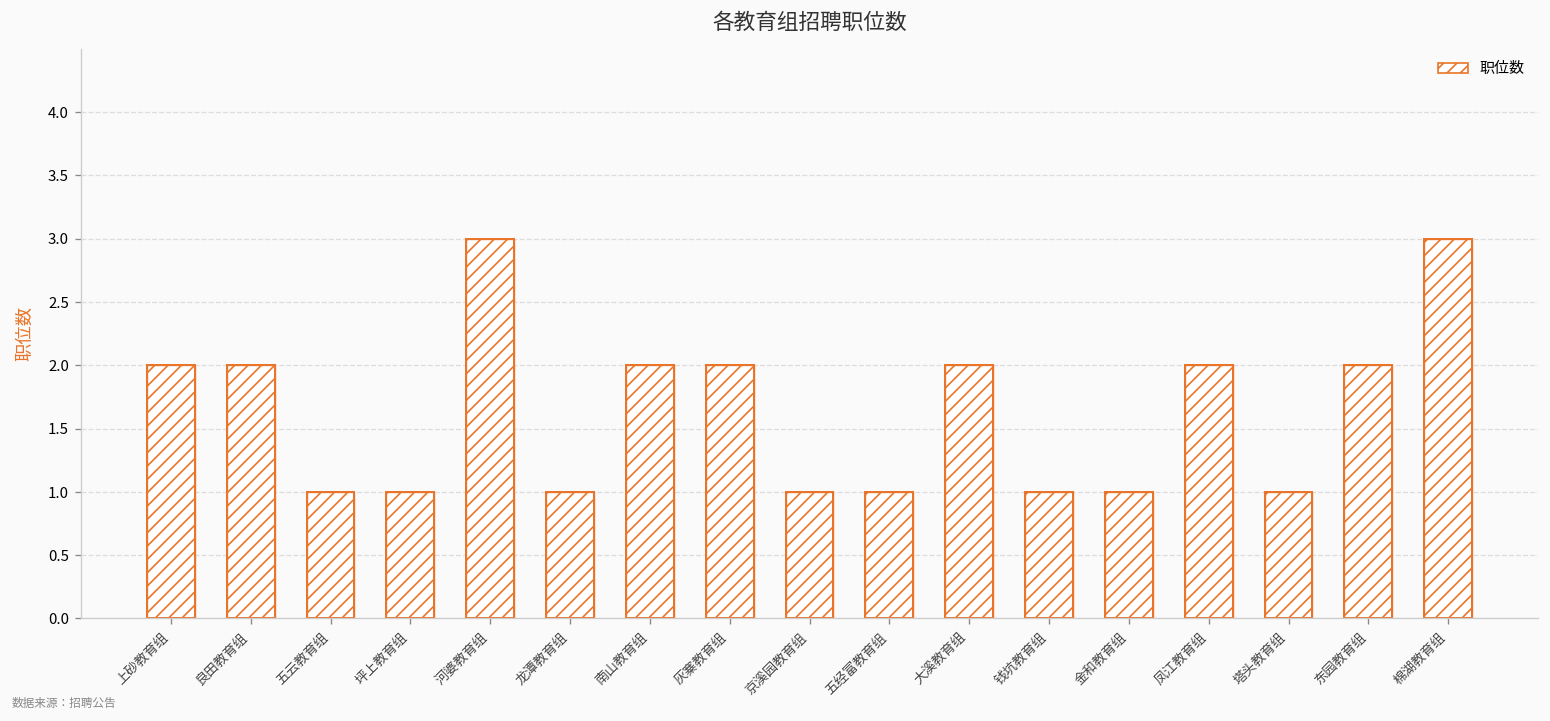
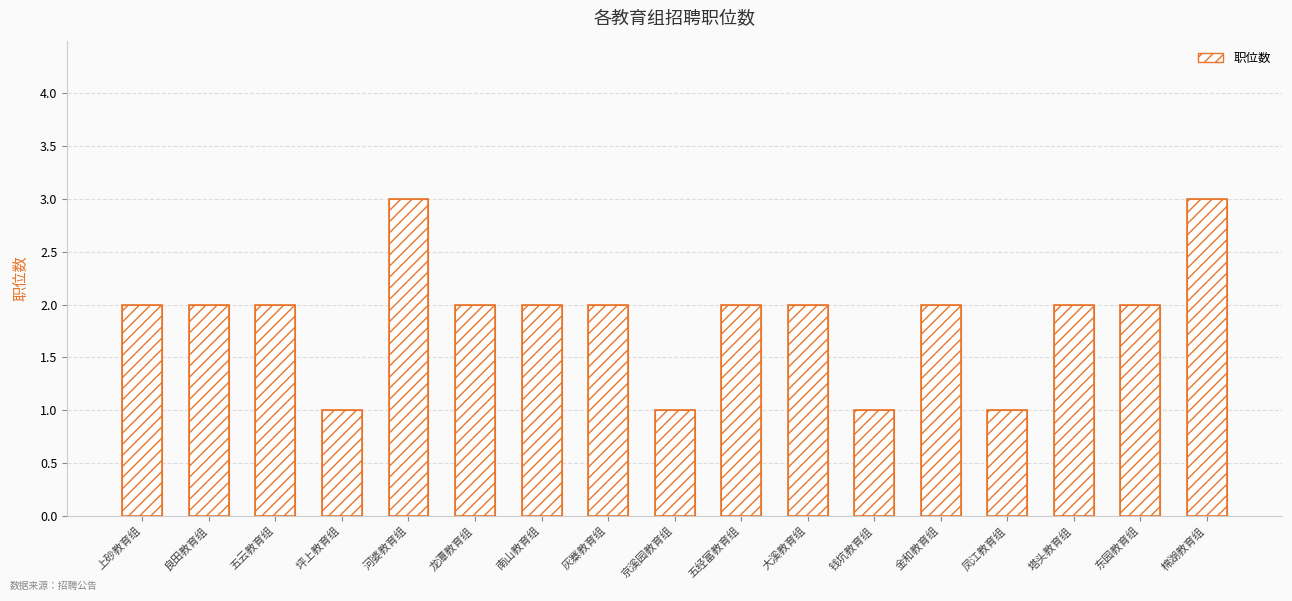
  {
    "上砂教育组": 2,
    "良田教育组": 2,
-   "五云教育组": 1,
+   "五云教育组": 2,
    "坪上教育组": 1,
    "河婆教育组": 3,
-   "龙潭教育组": 1,
+   "龙潭教育组": 2,
    "南山教育组": 2,
    "灰寨教育组": 2,
    "京溪园教育组": 1,
-   "五经富教育组": 1,
+   "五经富教育组": 2,
    "大溪教育组": 2,
    "钱坑教育组": 1,
-   "金和教育组": 1,
-   "凤江教育组": 2,
-   "塔头教育组": 1,
+   "金和教育组": 2,
+   "凤江教育组": 1,
+   "塔头教育组": 2,
    "东园教育组": 2,
    "棉湖教育组": 3
  }
